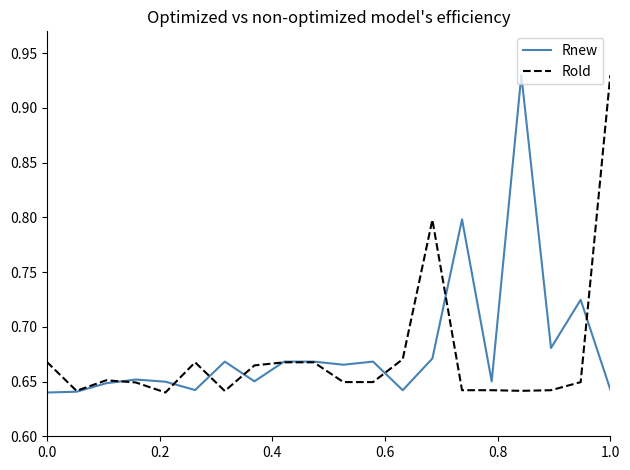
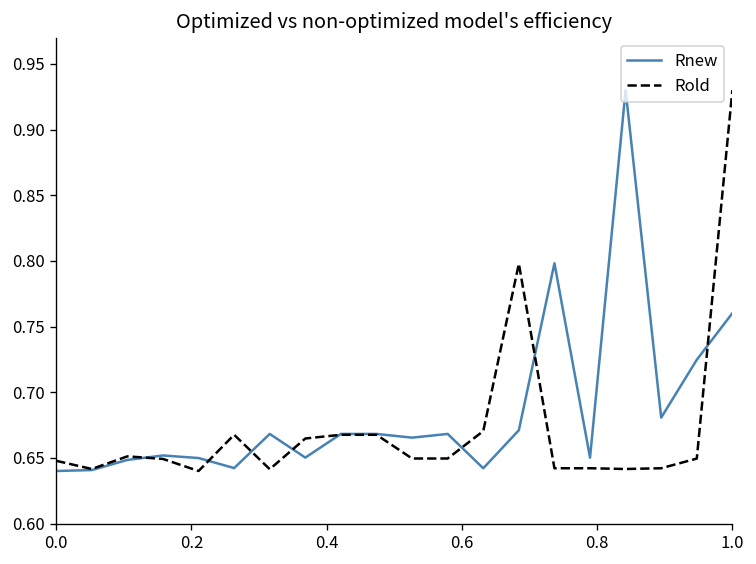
  {
    "Rnew": {
      "0.0": 0.640,
-     "1.0": 0.643
+     "1.0": 0.760
    },
    "Rold": {
-     "0.0": 0.668,
+     "0.0": 0.648,
      "1.0": 0.930
    }
  }
